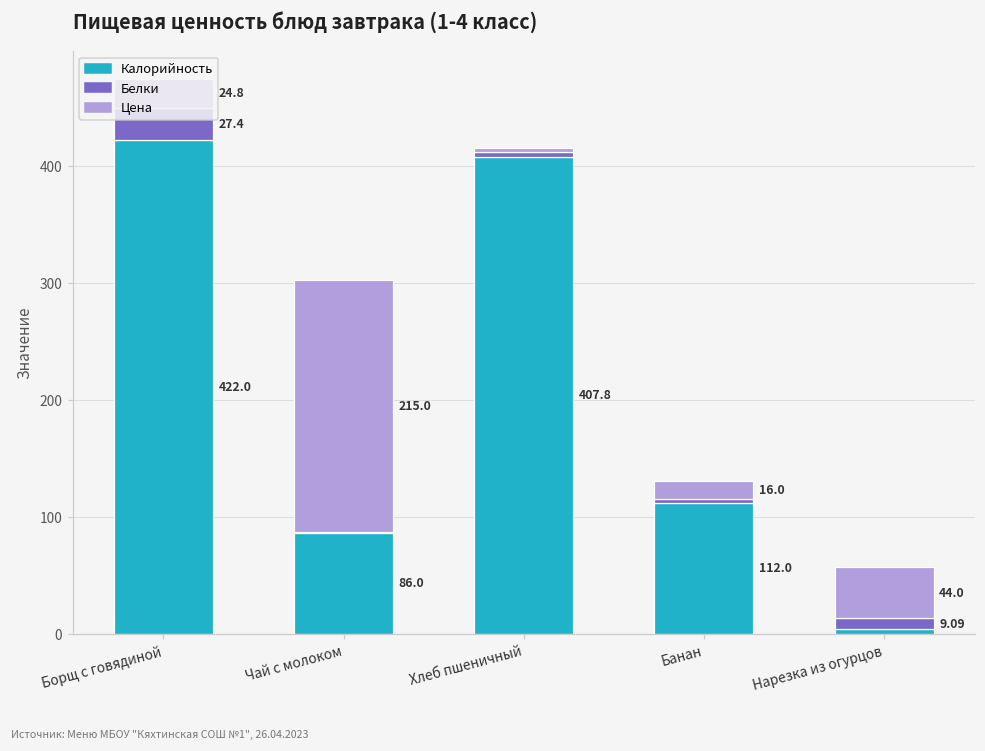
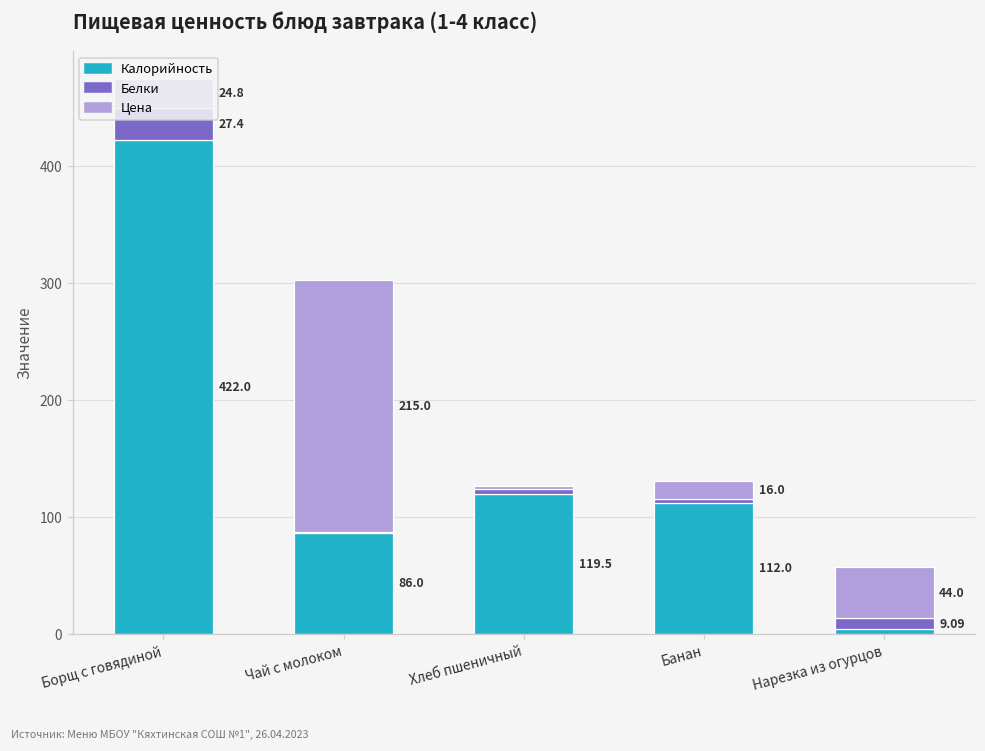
  {
    "Калорийность": {
-     "Хлеб пшеничный": 407.8
+     "Хлеб пшеничный": 119.5
    },
    "Белки": {
      "Хлеб пшеничный": 4,
      "Банан": 3,
      "Нарезка из огурцов": 9
    },
    "Цена": {
      "Чай с молоком": 215,
      "Хлеб пшеничный": 3,
      "Банан": 16,
      "Нарезка из огурцов": 44
    }
  }
